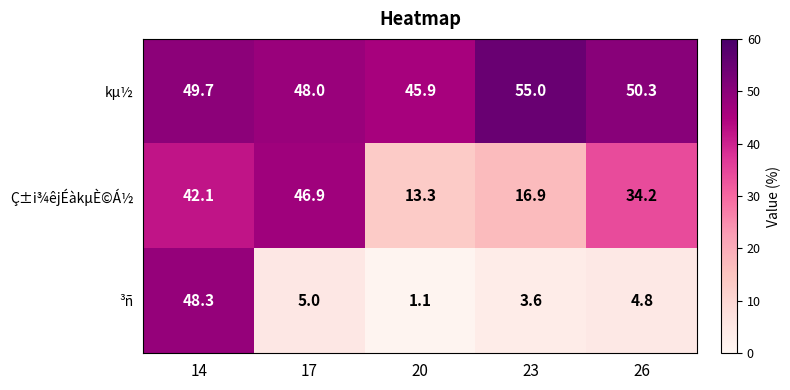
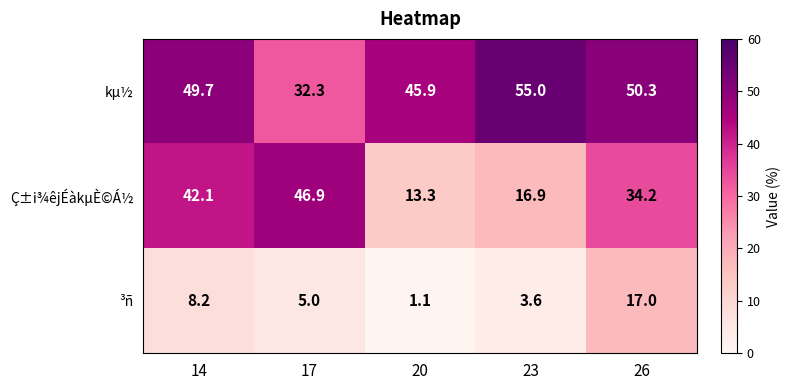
  {
    "kµ½": {
      "14": 49.7,
-     "17": 48.0,
+     "17": 32.3,
      "20": 45.9,
      "23": 55.0,
      "26": 50.3
    },
    "Ç±i¾êjÉàkµÈ©Á½": {
      "14": 42.1,
      "17": 46.9,
      "20": 13.3,
      "23": 16.9,
      "26": 34.2
    },
    "³ñ": {
-     "14": 48.3,
+     "14": 8.2,
      "17": 5.0,
      "20": 1.1,
      "23": 3.6,
-     "26": 4.8
+     "26": 17.0
    }
  }
